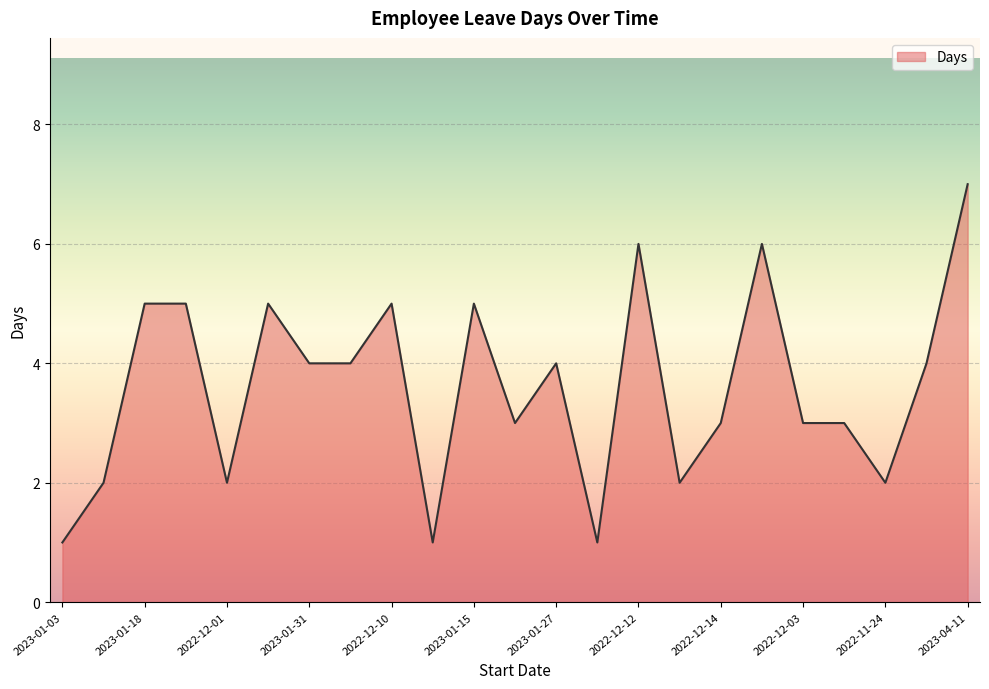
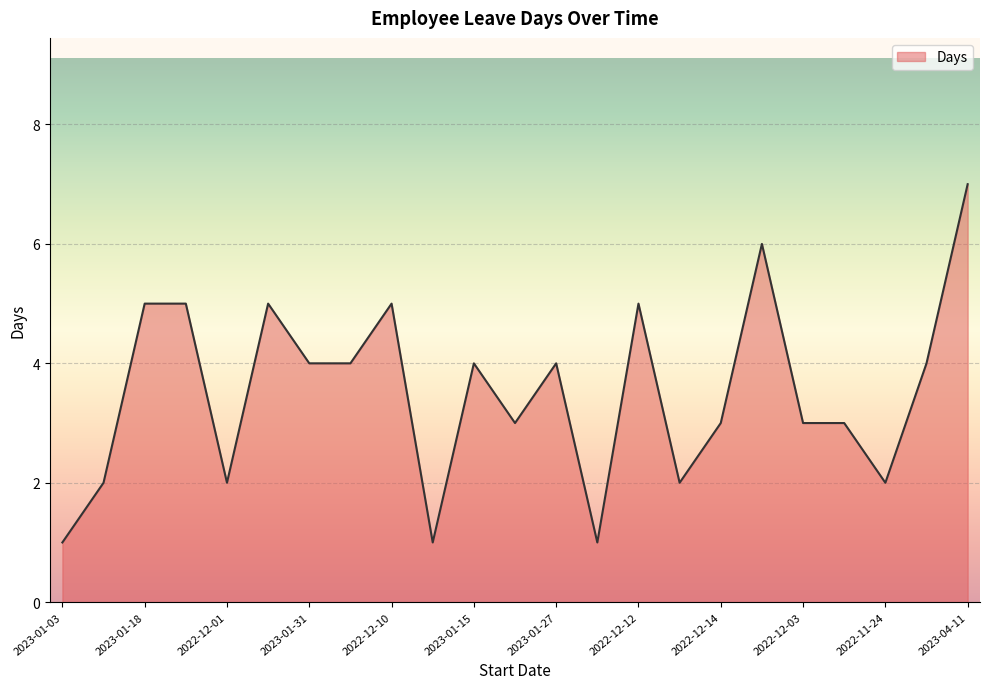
  {
    "2023-01-03": 1,
    "2023-01-18": 5,
-   "2023-01-15": 5,
+   "2023-01-15": 4,
    "2023-01-27": 4,
-   "2022-12-12": 6,
+   "2022-12-12": 5,
    "2022-12-14": 3,
    "2022-12-03": 3,
    "2022-11-24": 2,
    "2023-04-11": 7
  }
